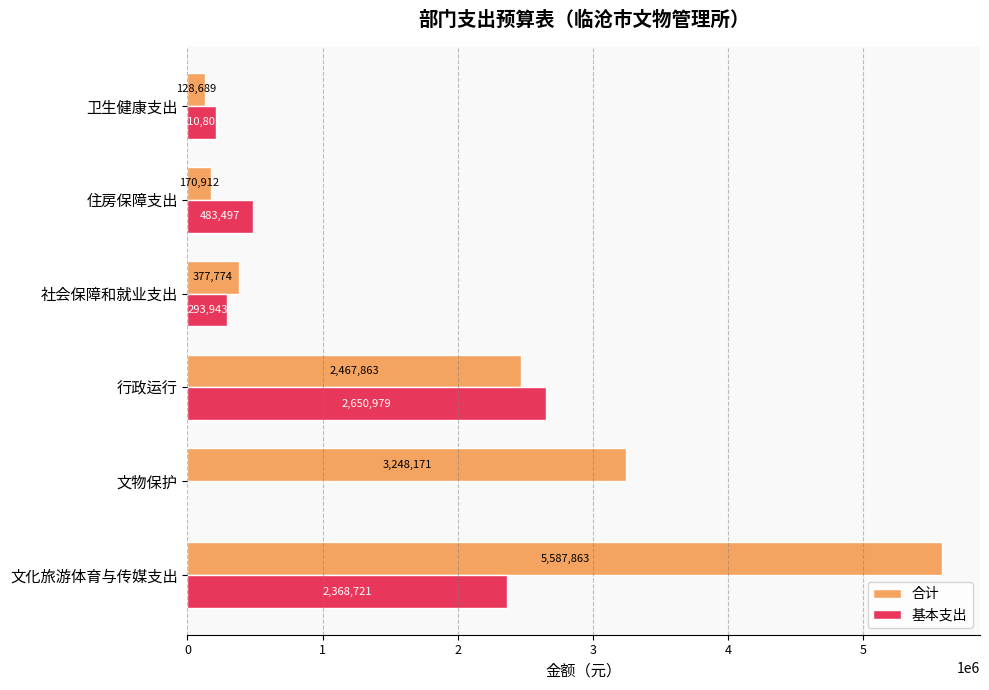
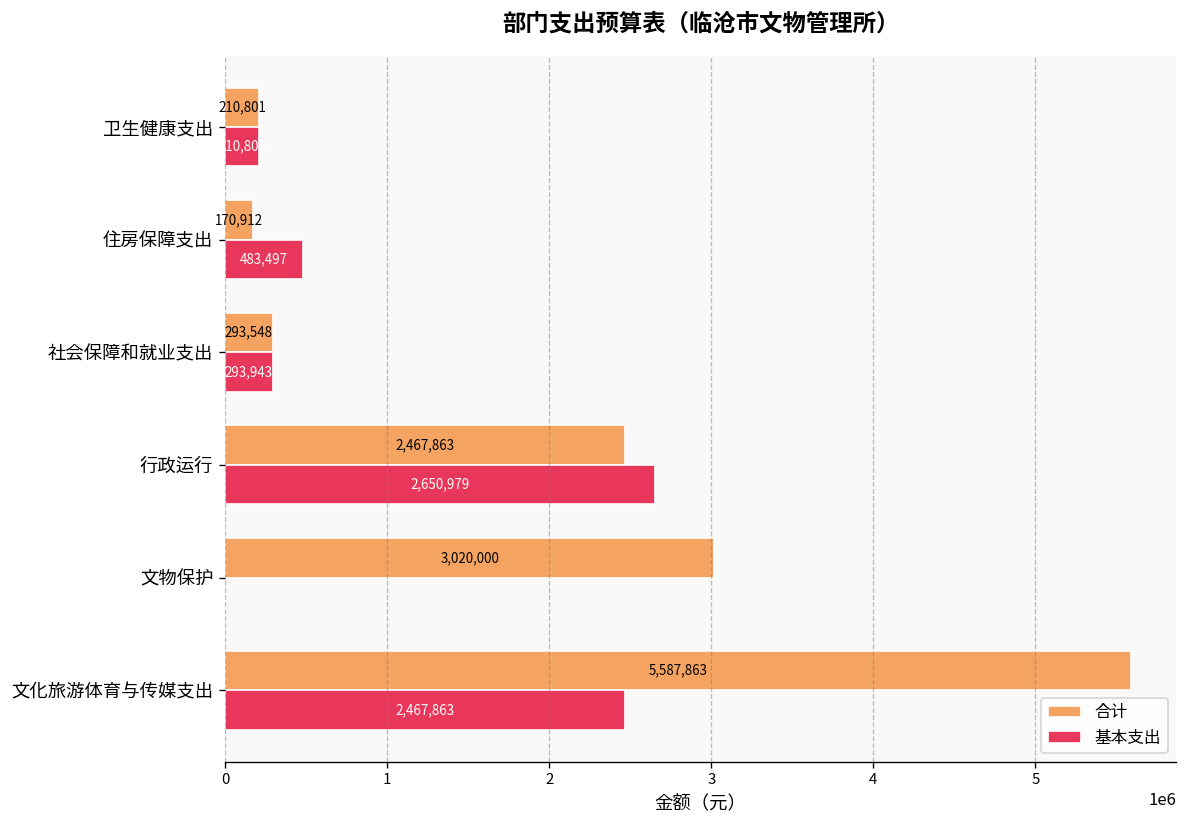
  {
    "合计": {
-     "卫生健康支出": "128,689",
+     "卫生健康支出": "210,801",
      "住房保障支出": "170,912",
-     "社会保障和就业支出": "377,774",
+     "社会保障和就业支出": "293,548",
      "行政运行": "2,467,863",
-     "文物保护": "3,248,171",
+     "文物保护": "3,020,000",
      "文化旅游体育与传媒支出": "5,587,863"
    },
    "基本支出": {
      "卫生健康支出": "210,801",
      "住房保障支出": "483,497",
      "社会保障和就业支出": "293,943",
      "行政运行": "2,650,979",
-     "文化旅游体育与传媒支出": "2,368,721"
+     "文化旅游体育与传媒支出": "2,467,863"
    }
  }
